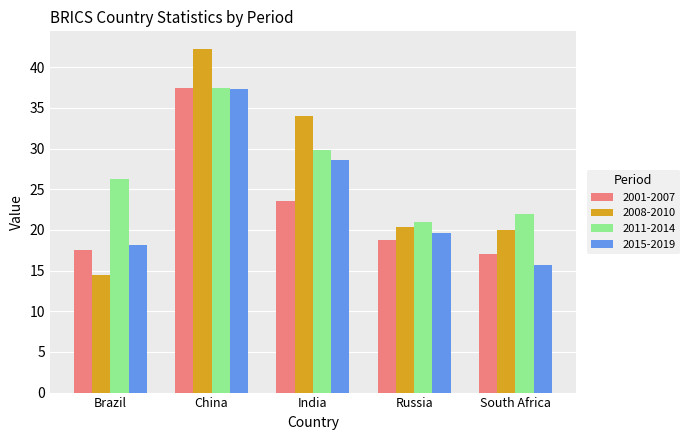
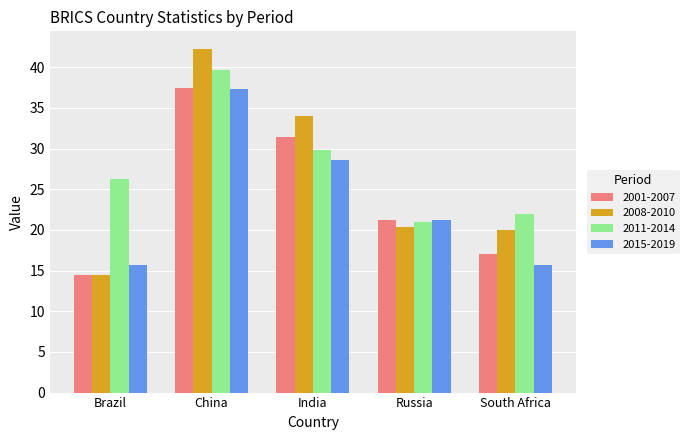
  {
    "2001-2007": {
-     "Brazil": 18,
+     "Brazil": 14,
      "China": 38,
-     "India": 24,
-     "Russia": 19,
+     "India": 31,
+     "Russia": 21,
      "South Africa": 17
    },
    "2008-2010": {
      "Brazil": 15,
      "China": 42,
      "India": 34,
      "Russia": 20,
      "South Africa": 20
    },
    "2011-2014": {
      "Brazil": 26,
-     "China": 38,
+     "China": 40,
      "India": 30,
      "Russia": 21,
      "South Africa": 22
    },
    "2015-2019": {
-     "Brazil": 18,
+     "Brazil": 16,
      "China": 37,
      "India": 29,
-     "Russia": 20,
+     "Russia": 21,
      "South Africa": 16
    }
  }
